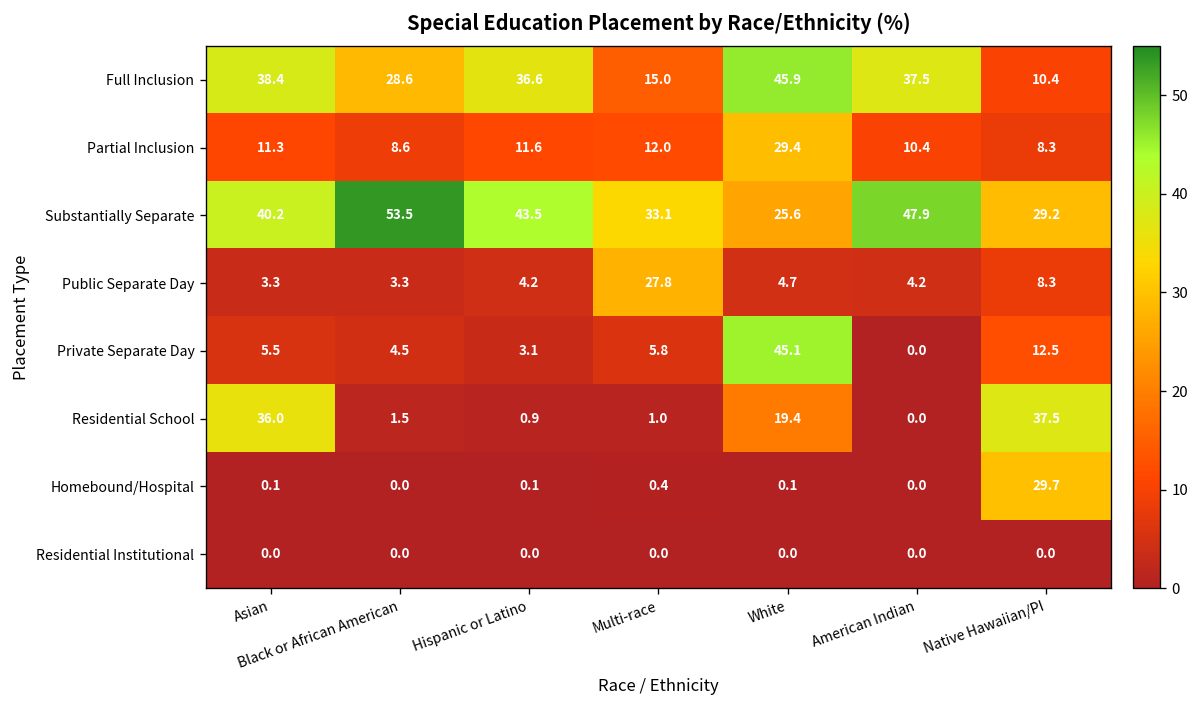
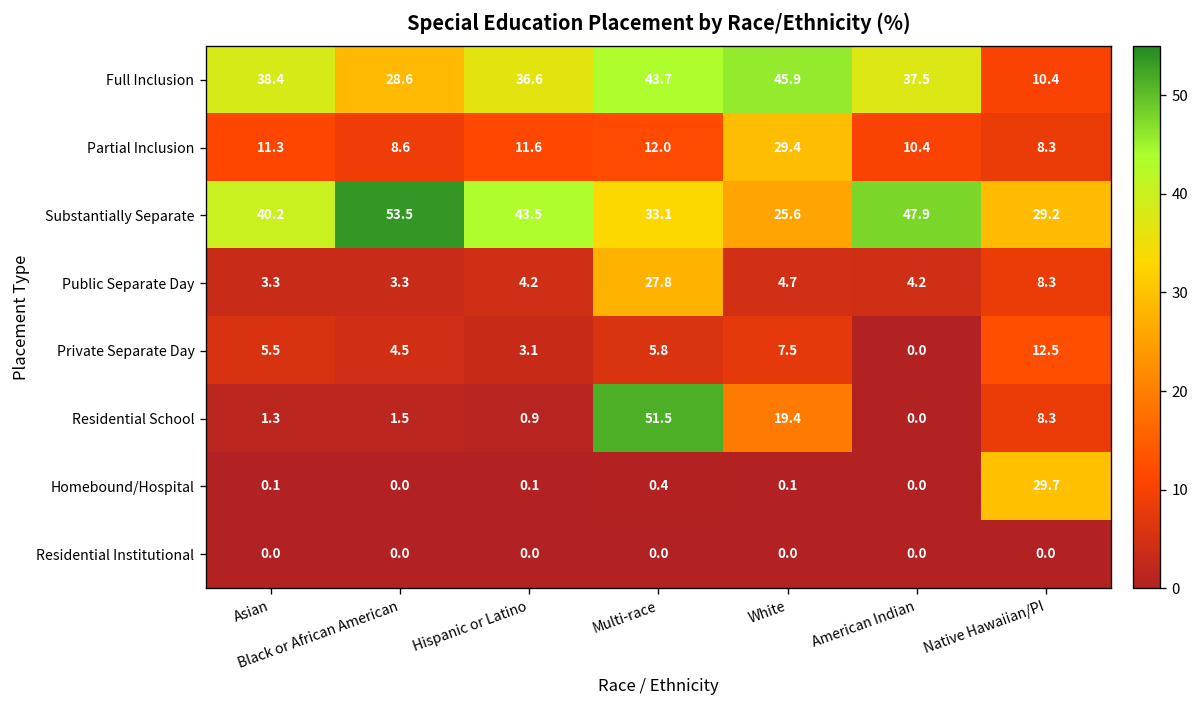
  {
    "Full Inclusion": {
      "Asian": 38.4,
      "Black or African American": 28.6,
      "Hispanic or Latino": 36.6,
-     "Multi-race": 15.0,
+     "Multi-race": 43.7,
      "White": 45.9,
      "American Indian": 37.5,
      "Native Hawaiian/PI": 10.4
    },
    "Partial Inclusion": {
      "Asian": 11.3,
      "Black or African American": 8.6,
      "Hispanic or Latino": 11.6,
      "Multi-race": 12.0,
      "White": 29.4,
      "American Indian": 10.4,
      "Native Hawaiian/PI": 8.3
    },
    "Substantially Separate": {
      "Asian": 40.2,
      "Black or African American": 53.5,
      "Hispanic or Latino": 43.5,
      "Multi-race": 33.1,
      "White": 25.6,
      "American Indian": 47.9,
      "Native Hawaiian/PI": 29.2
    },
    "Public Separate Day": {
      "Asian": 3.3,
      "Black or African American": 3.3,
      "Hispanic or Latino": 4.2,
      "Multi-race": 27.8,
      "White": 4.7,
      "American Indian": 4.2,
      "Native Hawaiian/PI": 8.3
    },
    "Private Separate Day": {
      "Asian": 5.5,
      "Black or African American": 4.5,
      "Hispanic or Latino": 3.1,
      "Multi-race": 5.8,
-     "White": 45.1,
+     "White": 7.5,
      "American Indian": 0.0,
      "Native Hawaiian/PI": 12.5
    },
    "Residential School": {
-     "Asian": 36.0,
+     "Asian": 1.3,
      "Black or African American": 1.5,
      "Hispanic or Latino": 0.9,
-     "Multi-race": 1.0,
+     "Multi-race": 51.5,
      "White": 19.4,
      "American Indian": 0.0,
-     "Native Hawaiian/PI": 37.5
+     "Native Hawaiian/PI": 8.3
    },
    "Homebound/Hospital": {
      "Asian": 0.1,
      "Black or African American": 0.0,
      "Hispanic or Latino": 0.1,
      "Multi-race": 0.4,
      "White": 0.1,
      "American Indian": 0.0,
      "Native Hawaiian/PI": 29.7
    },
    "Residential Institutional": {
      "Asian": 0.0,
      "Black or African American": 0.0,
      "Hispanic or Latino": 0.0,
      "Multi-race": 0.0,
      "White": 0.0,
      "American Indian": 0.0,
      "Native Hawaiian/PI": 0.0
    }
  }
